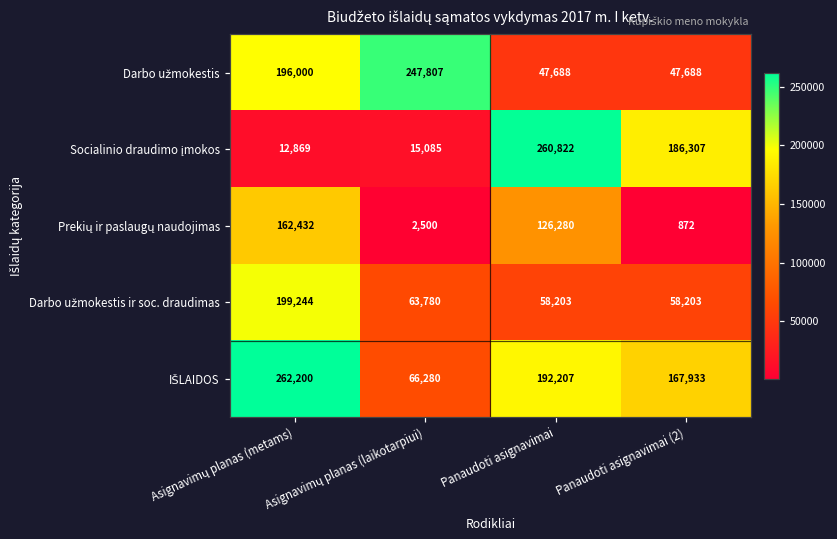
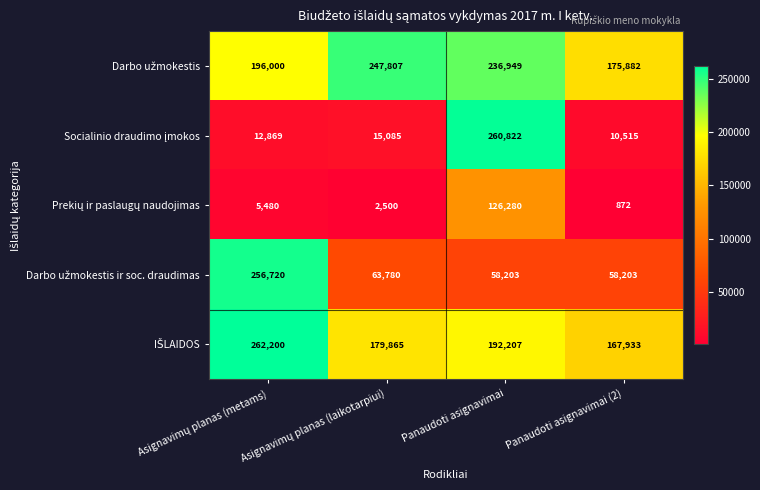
  {
    "Darbo užmokestis": {
      "Asignavimų planas (metams)": "196,000",
      "Asignavimų planas (laikotarpiui)": "247,807",
-     "Panaudoti asignavimai": "47,688",
-     "Panaudoti asignavimai (2)": "47,688"
+     "Panaudoti asignavimai": "236,949",
+     "Panaudoti asignavimai (2)": "175,882"
    },
    "Socialinio draudimo įmokos": {
      "Asignavimų planas (metams)": "12,869",
      "Asignavimų planas (laikotarpiui)": "15,085",
      "Panaudoti asignavimai": "260,822",
-     "Panaudoti asignavimai (2)": "186,307"
+     "Panaudoti asignavimai (2)": "10,515"
    },
    "Prekių ir paslaugų naudojimas": {
-     "Asignavimų planas (metams)": "162,432",
+     "Asignavimų planas (metams)": "5,480",
      "Asignavimų planas (laikotarpiui)": "2,500",
      "Panaudoti asignavimai": "126,280",
      "Panaudoti asignavimai (2)": "872"
    },
    "Darbo užmokestis ir soc. draudimas": {
-     "Asignavimų planas (metams)": "199,244",
+     "Asignavimų planas (metams)": "256,720",
      "Asignavimų planas (laikotarpiui)": "63,780",
      "Panaudoti asignavimai": "58,203",
      "Panaudoti asignavimai (2)": "58,203"
    },
    "IŠLAIDOS": {
      "Asignavimų planas (metams)": "262,200",
-     "Asignavimų planas (laikotarpiui)": "66,280",
+     "Asignavimų planas (laikotarpiui)": "179,865",
      "Panaudoti asignavimai": "192,207",
      "Panaudoti asignavimai (2)": "167,933"
    }
  }
